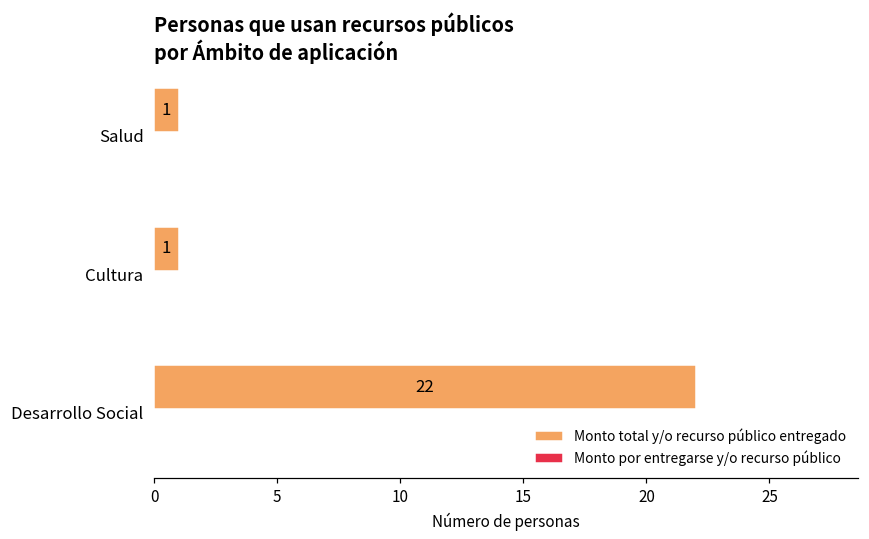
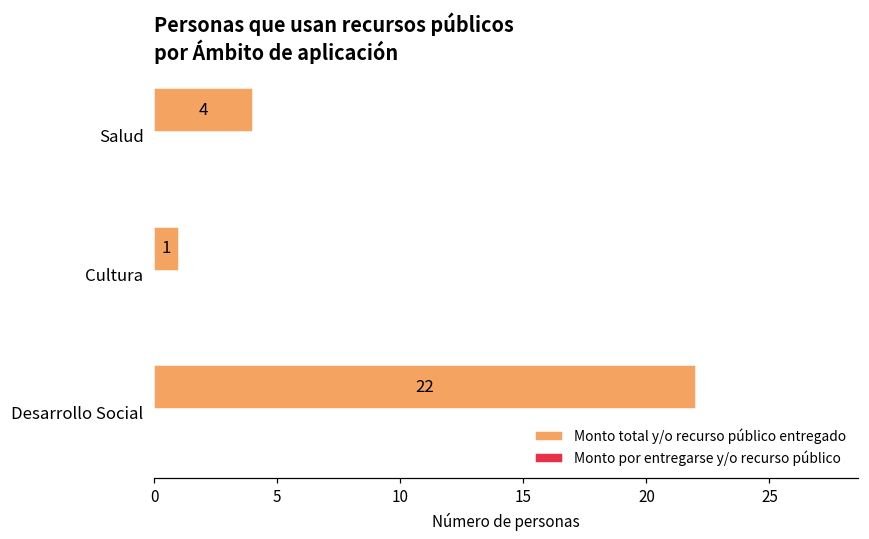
  {
    "Monto total y/o recurso público entregado": {
-     "Salud": 1,
+     "Salud": 4,
      "Cultura": 1,
      "Desarrollo Social": 22
    },
    "Monto por entregarse y/o recurso público": {
      "Salud": 0.0,
      "Cultura": 0.0,
      "Desarrollo Social": 0.0
    }
  }
